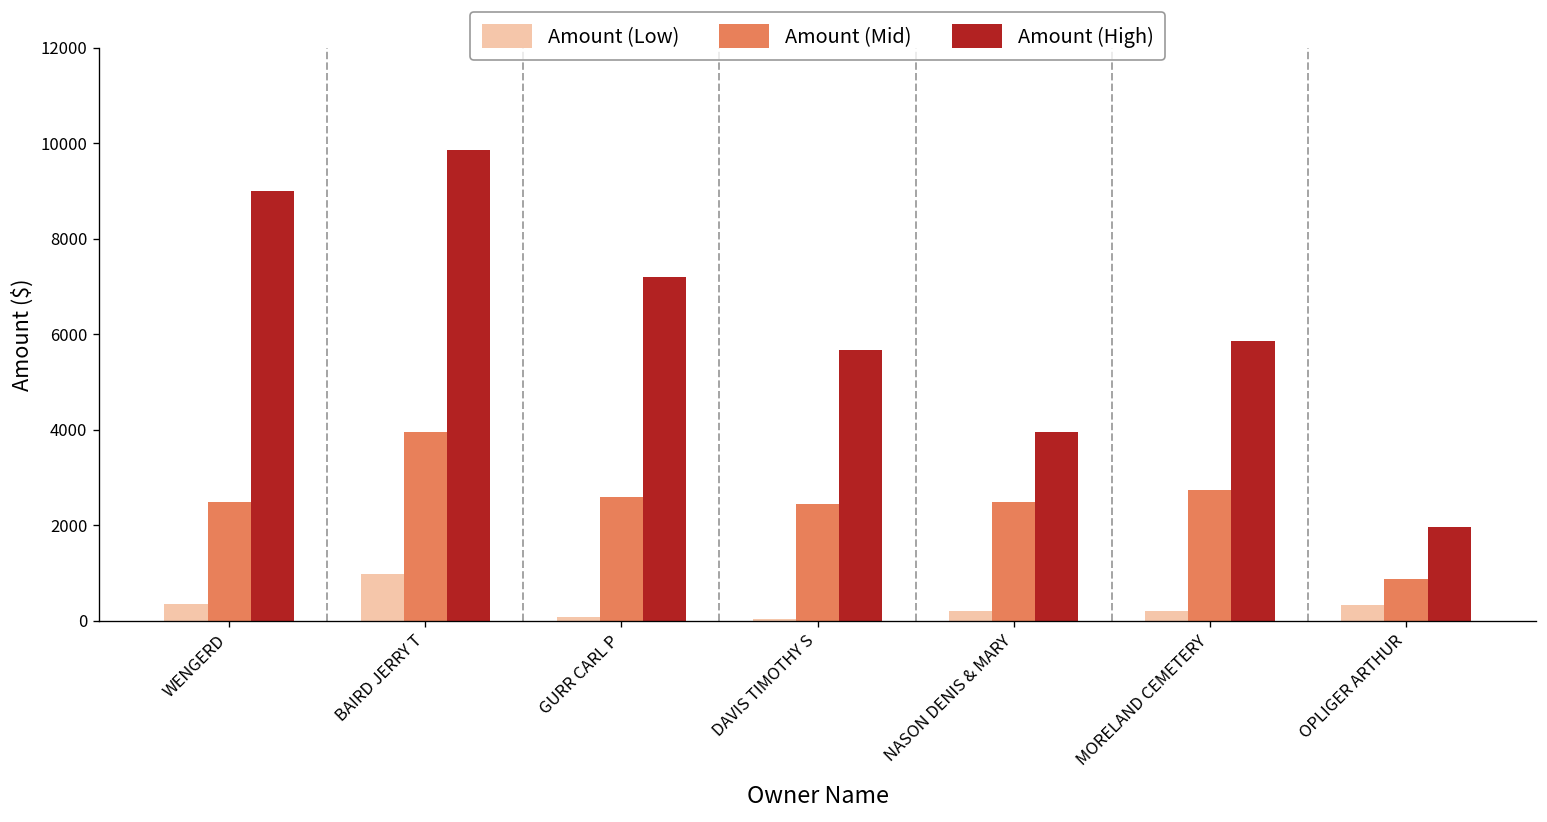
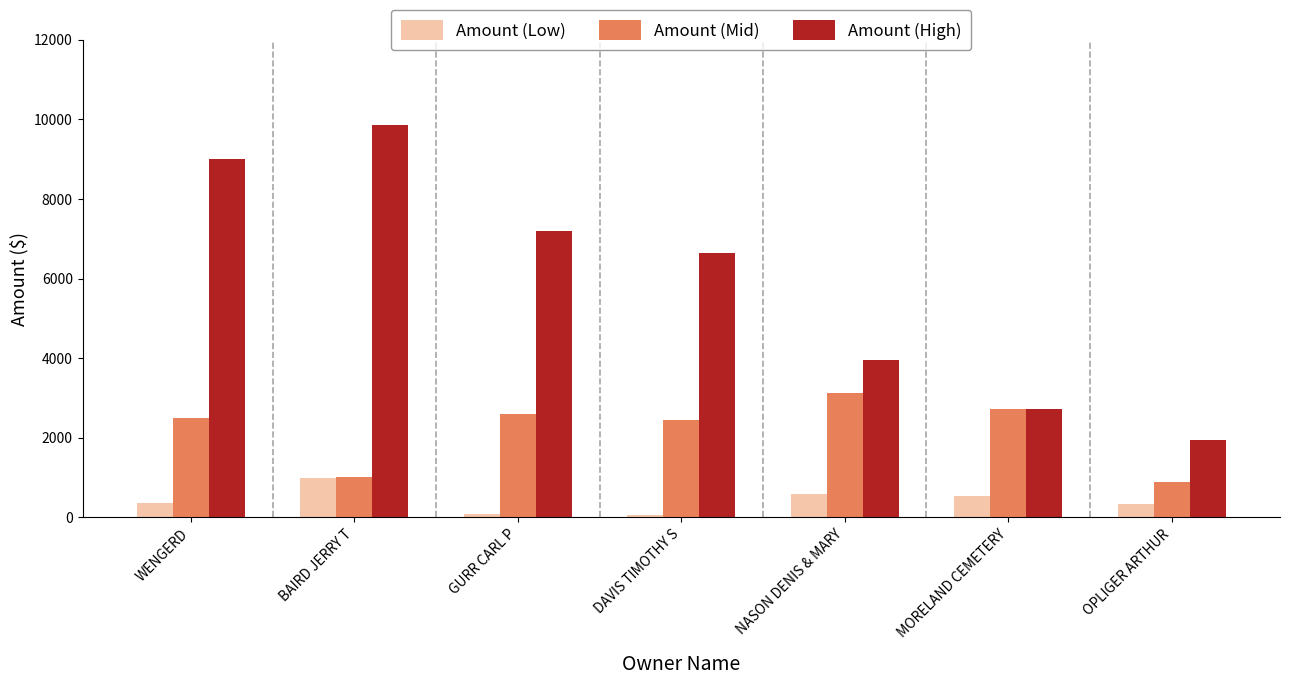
  {
    "Amount (Low)": {
      "WENGERD": 400,
      "BAIRD JERRY T": 1000,
      "GURR CARL P": 100,
-     "NASON DENIS & MARY": 200,
-     "MORELAND CEMETERY": 200,
+     "NASON DENIS & MARY": 600,
+     "MORELAND CEMETERY": 500,
      "OPLIGER ARTHUR": 300
    },
    "Amount (Mid)": {
      "WENGERD": 2500,
-     "BAIRD JERRY T": 4000,
+     "BAIRD JERRY T": 1000,
      "GURR CARL P": 2600,
      "DAVIS TIMOTHY S": 2500,
-     "NASON DENIS & MARY": 2500,
+     "NASON DENIS & MARY": 3100,
      "MORELAND CEMETERY": 2700,
      "OPLIGER ARTHUR": 900
    },
    "Amount (High)": {
      "WENGERD": 9000,
      "BAIRD JERRY T": 9900,
      "GURR CARL P": 7200,
-     "DAVIS TIMOTHY S": 5700,
+     "DAVIS TIMOTHY S": 6600,
      "NASON DENIS & MARY": 4000,
-     "MORELAND CEMETERY": 5900,
+     "MORELAND CEMETERY": 2700,
      "OPLIGER ARTHUR": 2000
    }
  }
